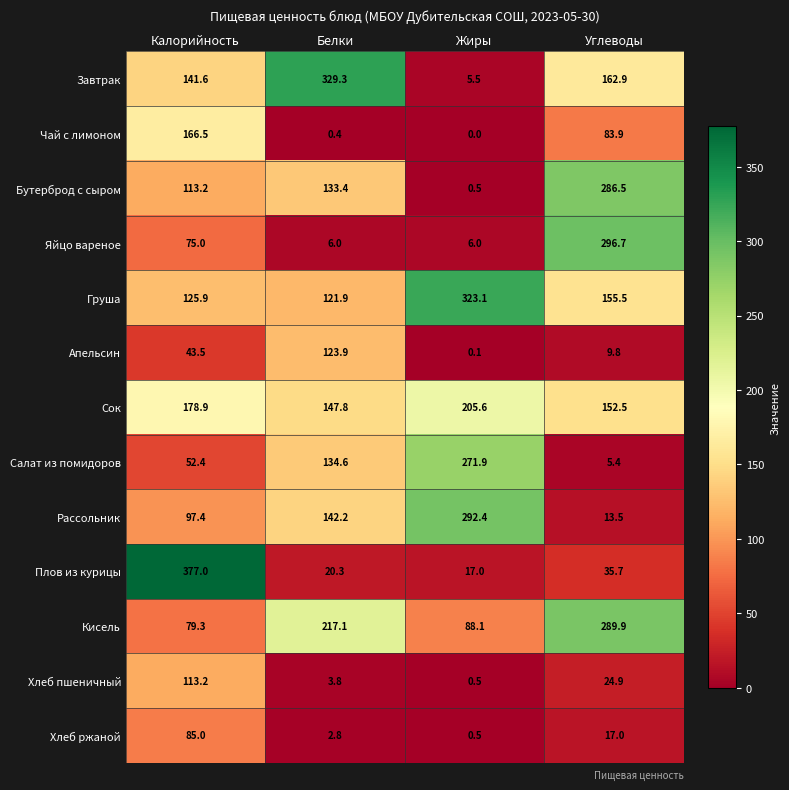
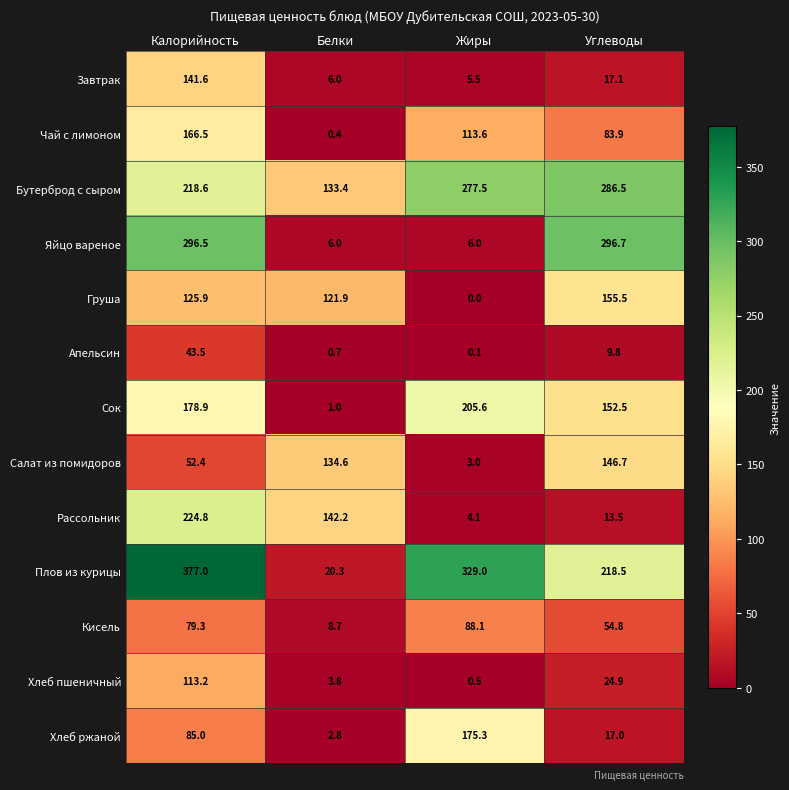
  {
    "Завтрак": {
      "Калорийность": 141.6,
-     "Белки": 329.3,
+     "Белки": 6.0,
      "Жиры": 5.5,
-     "Углеводы": 162.9
+     "Углеводы": 17.1
    },
    "Чай с лимоном": {
      "Калорийность": 166.5,
      "Белки": 0.4,
-     "Жиры": 0.0,
+     "Жиры": 113.6,
      "Углеводы": 83.9
    },
    "Бутерброд с сыром": {
-     "Калорийность": 113.2,
+     "Калорийность": 218.6,
      "Белки": 133.4,
-     "Жиры": 0.5,
+     "Жиры": 277.5,
      "Углеводы": 286.5
    },
    "Яйцо вареное": {
-     "Калорийность": 75.0,
+     "Калорийность": 296.5,
      "Белки": 6.0,
      "Жиры": 6.0,
      "Углеводы": 296.7
    },
    "Груша": {
      "Калорийность": 125.9,
      "Белки": 121.9,
-     "Жиры": 323.1,
+     "Жиры": 0.0,
      "Углеводы": 155.5
    },
    "Апельсин": {
      "Калорийность": 43.5,
-     "Белки": 123.9,
+     "Белки": 0.7,
      "Жиры": 0.1,
      "Углеводы": 9.8
    },
    "Сок": {
      "Калорийность": 178.9,
-     "Белки": 147.8,
+     "Белки": 1.0,
      "Жиры": 205.6,
      "Углеводы": 152.5
    },
    "Салат из помидоров": {
      "Калорийность": 52.4,
      "Белки": 134.6,
-     "Жиры": 271.9,
-     "Углеводы": 5.4
+     "Жиры": 3.0,
+     "Углеводы": 146.7
    },
    "Рассольник": {
-     "Калорийность": 97.4,
+     "Калорийность": 224.8,
      "Белки": 142.2,
-     "Жиры": 292.4,
+     "Жиры": 4.1,
      "Углеводы": 13.5
    },
    "Плов из курицы": {
      "Калорийность": 377.0,
      "Белки": 20.3,
-     "Жиры": 17.0,
-     "Углеводы": 35.7
+     "Жиры": 329.0,
+     "Углеводы": 218.5
    },
    "Кисель": {
      "Калорийность": 79.3,
-     "Белки": 217.1,
+     "Белки": 8.7,
      "Жиры": 88.1,
-     "Углеводы": 289.9
+     "Углеводы": 54.8
    },
    "Хлеб пшеничный": {
      "Калорийность": 113.2,
      "Белки": 3.8,
      "Жиры": 0.5,
      "Углеводы": 24.9
    },
    "Хлеб ржаной": {
      "Калорийность": 85.0,
      "Белки": 2.8,
-     "Жиры": 0.5,
+     "Жиры": 175.3,
      "Углеводы": 17.0
    }
  }
